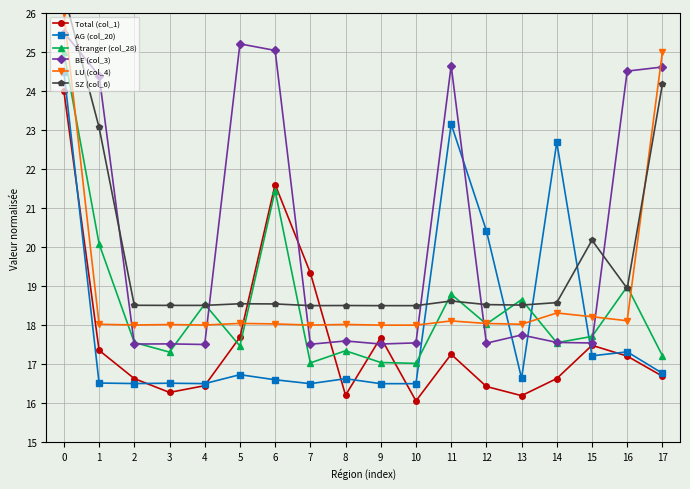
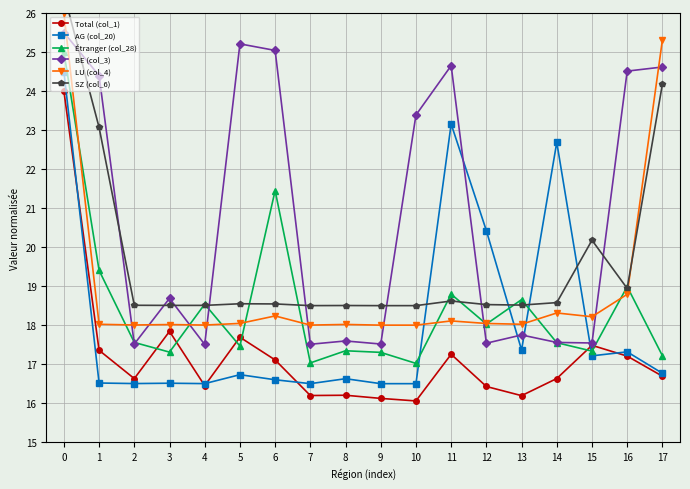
  {
    "Total (col_1)": {
      "0": 24.0,
      "1": 17.4,
      "2": 16.6,
-     "3": 16.3,
+     "3": 17.8,
      "5": 17.7,
-     "6": 21.6,
-     "7": 19.3,
+     "6": 17.1,
+     "7": 16.2,
      "8": 16.2,
-     "9": 17.7,
+     "9": 16.1,
      "10": 16.1,
      "11": 17.3,
      "12": 16.4,
      "13": 16.2,
      "14": 16.6,
      "16": 17.2,
      "17": 16.7
    },
    "AG (col_20)": {
      "1": 16.5,
      "2": 16.5,
      "3": 16.5,
      "5": 16.7,
      "6": 16.6,
      "7": 16.5,
      "8": 16.6,
      "9": 16.5,
      "10": 16.5,
      "11": 23.2,
      "12": 20.4,
-     "13": 16.6,
+     "13": 17.4,
      "14": 22.7,
      "15": 17.2,
      "16": 17.3,
      "17": 16.8
    },
    "Étranger (col_28)": {
-     "1": 20.1,
+     "1": 19.4,
      "3": 17.3,
      "5": 17.5,
      "6": 21.5,
      "7": 17.0,
      "8": 17.3,
-     "9": 17.0,
+     "9": 17.3,
      "10": 17.0,
      "11": 18.8,
      "13": 18.7,
-     "15": 17.7,
+     "15": 17.3,
      "17": 17.2
    },
    "BE (col_3)": {
-     "3": 17.5,
+     "3": 18.7,
      "4": 17.5,
      "5": 25.2,
      "6": 25.0,
      "7": 17.5,
      "8": 17.6,
      "9": 17.5,
-     "10": 17.5,
+     "10": 23.4,
      "11": 24.7,
      "12": 17.5,
      "13": 17.7,
      "16": 24.5,
      "17": 24.6
    },
    "LU (col_4)": {
      "0": 26.0,
      "1": 18.0,
      "2": 18.0,
      "3": 18.0,
      "4": 18.0,
      "5": 18.0,
-     "6": 18.0,
+     "6": 18.2,
      "7": 18.0,
      "8": 18.0,
      "9": 18.0,
      "10": 18.0,
      "11": 18.1,
      "13": 18.0,
      "14": 18.3,
      "15": 18.2,
-     "16": 18.1,
-     "17": 25.0
+     "16": 18.8,
+     "17": 25.3
    },
    "SZ (col_6)": {
      "1": 23.1,
      "2": 18.5,
      "3": 18.5,
      "5": 18.5,
      "6": 18.5,
      "7": 18.5,
      "8": 18.5,
      "9": 18.5,
      "10": 18.5,
      "11": 18.6,
      "12": 18.5,
      "13": 18.5,
      "14": 18.6,
      "15": 20.2,
      "17": 24.2
    }
  }
